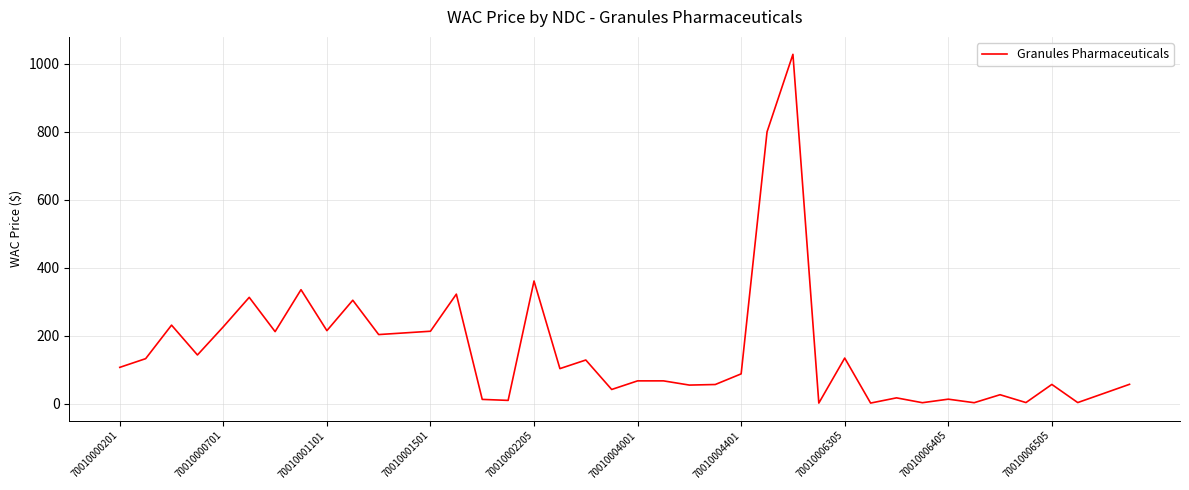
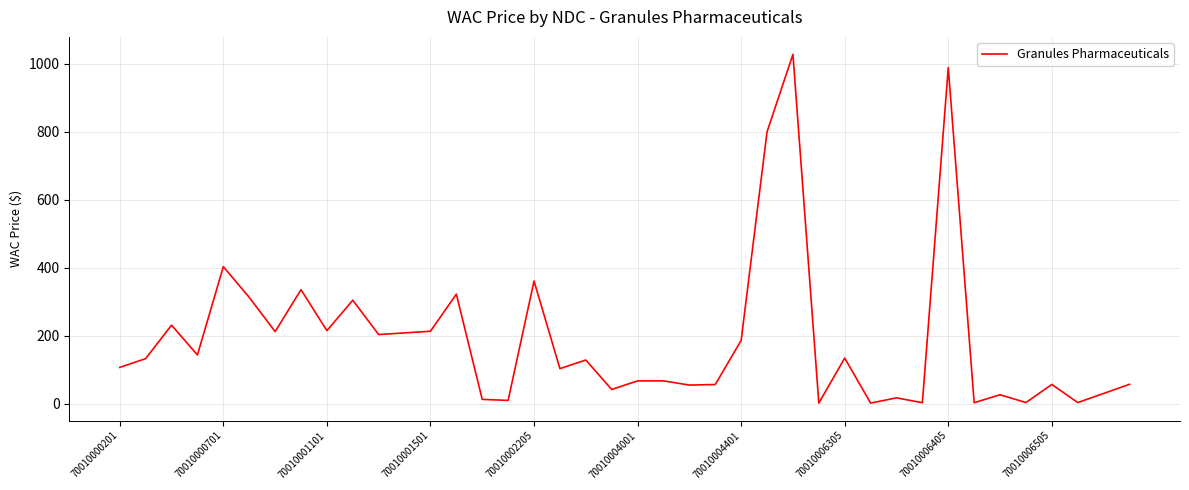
  {
    "70010000201": 110,
-   "70010000701": 230,
+   "70010000701": 400,
    "70010001101": 220,
    "70010001501": 210,
    "70010002205": 360,
    "70010004001": 70,
-   "70010004401": 90,
+   "70010004401": 190,
    "70010006305": 130,
-   "70010006405": 10,
+   "70010006405": 990,
    "70010006505": 60
  }
